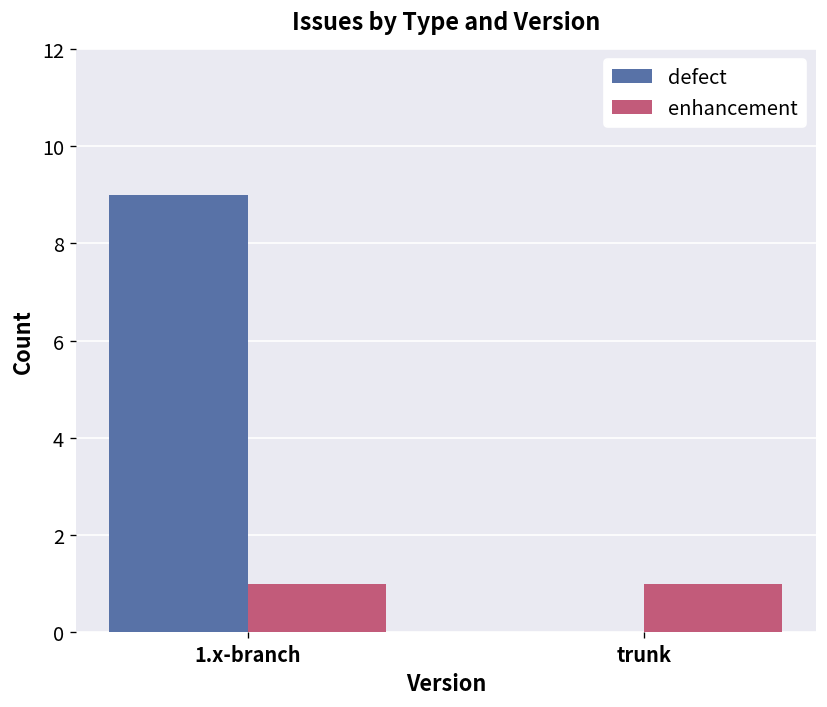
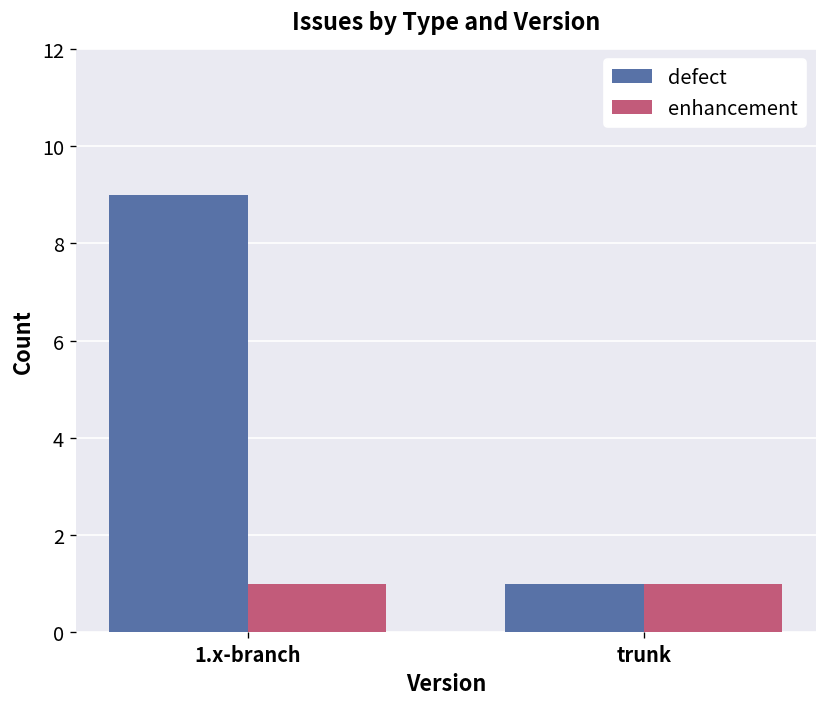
  {
    "defect": {
      "1.x-branch": 9,
-     "trunk": 0
+     "trunk": 1
    },
    "enhancement": {
      "1.x-branch": 1,
      "trunk": 1
    }
  }
